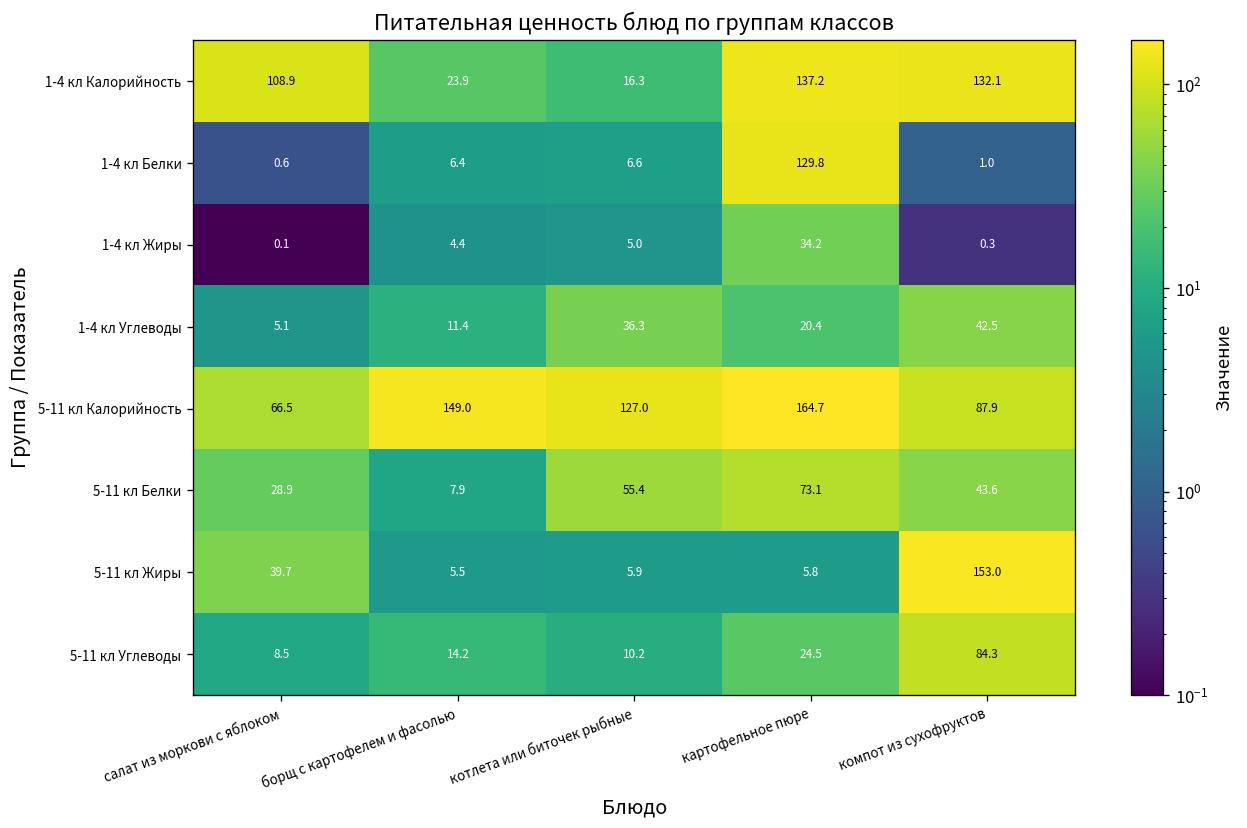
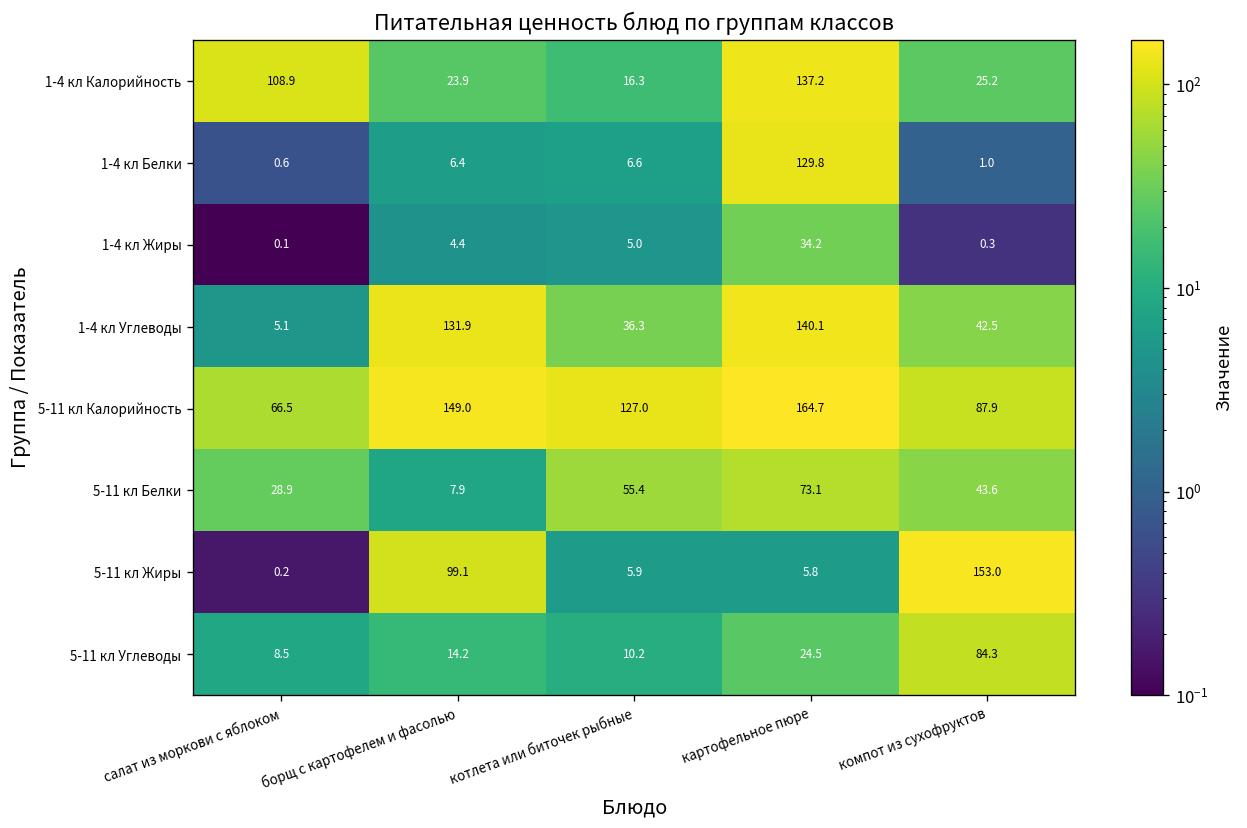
  {
    "1-4 кл Калорийность": {
      "салат из моркови с яблоком": 108.9,
      "борщ с картофелем и фасолью": 23.9,
      "котлета или биточек рыбные": 16.3,
      "картофельное пюре": 137.2,
-     "компот из сухофруктов": 132.1
+     "компот из сухофруктов": 25.2
    },
    "1-4 кл Белки": {
      "салат из моркови с яблоком": 0.6,
      "борщ с картофелем и фасолью": 6.4,
      "котлета или биточек рыбные": 6.6,
      "картофельное пюре": 129.8,
      "компот из сухофруктов": 1.0
    },
    "1-4 кл Жиры": {
      "салат из моркови с яблоком": 0.1,
      "борщ с картофелем и фасолью": 4.4,
      "котлета или биточек рыбные": 5.0,
      "картофельное пюре": 34.2,
      "компот из сухофруктов": 0.3
    },
    "1-4 кл Углеводы": {
      "салат из моркови с яблоком": 5.1,
-     "борщ с картофелем и фасолью": 11.4,
+     "борщ с картофелем и фасолью": 131.9,
      "котлета или биточек рыбные": 36.3,
-     "картофельное пюре": 20.4,
+     "картофельное пюре": 140.1,
      "компот из сухофруктов": 42.5
    },
    "5-11 кл Калорийность": {
      "салат из моркови с яблоком": 66.5,
      "борщ с картофелем и фасолью": 149.0,
      "котлета или биточек рыбные": 127.0,
      "картофельное пюре": 164.7,
      "компот из сухофруктов": 87.9
    },
    "5-11 кл Белки": {
      "салат из моркови с яблоком": 28.9,
      "борщ с картофелем и фасолью": 7.9,
      "котлета или биточек рыбные": 55.4,
      "картофельное пюре": 73.1,
      "компот из сухофруктов": 43.6
    },
    "5-11 кл Жиры": {
-     "салат из моркови с яблоком": 39.7,
-     "борщ с картофелем и фасолью": 5.5,
+     "салат из моркови с яблоком": 0.2,
+     "борщ с картофелем и фасолью": 99.1,
      "котлета или биточек рыбные": 5.9,
      "картофельное пюре": 5.8,
      "компот из сухофруктов": 153.0
    },
    "5-11 кл Углеводы": {
      "салат из моркови с яблоком": 8.5,
      "борщ с картофелем и фасолью": 14.2,
      "котлета или биточек рыбные": 10.2,
      "картофельное пюре": 24.5,
      "компот из сухофруктов": 84.3
    }
  }
